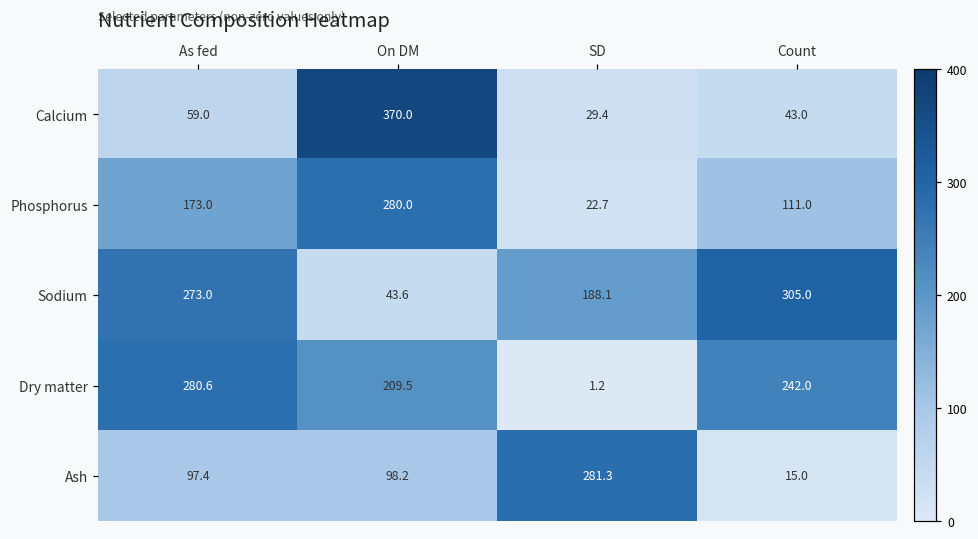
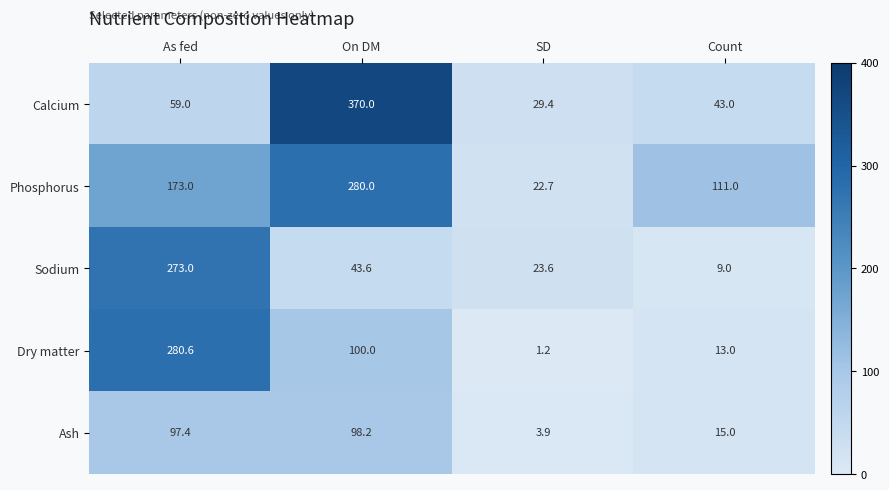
  {
    "Calcium": {
      "As fed": 59.0,
      "On DM": 370.0,
      "SD": 29.4,
      "Count": 43.0
    },
    "Phosphorus": {
      "As fed": 173.0,
      "On DM": 280.0,
      "SD": 22.7,
      "Count": 111.0
    },
    "Sodium": {
      "As fed": 273.0,
      "On DM": 43.6,
-     "SD": 188.1,
-     "Count": 305.0
+     "SD": 23.6,
+     "Count": 9.0
    },
    "Dry matter": {
      "As fed": 280.6,
-     "On DM": 209.5,
+     "On DM": 100.0,
      "SD": 1.2,
-     "Count": 242.0
+     "Count": 13.0
    },
    "Ash": {
      "As fed": 97.4,
      "On DM": 98.2,
-     "SD": 281.3,
+     "SD": 3.9,
      "Count": 15.0
    }
  }
